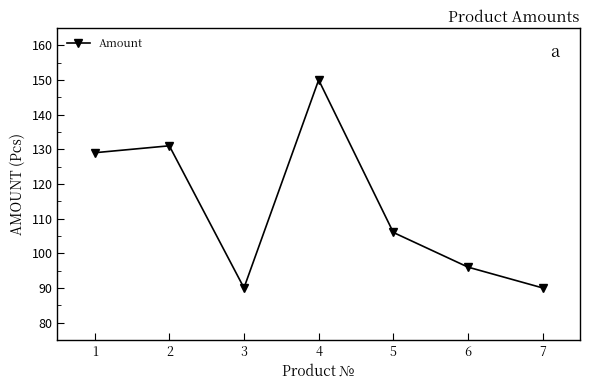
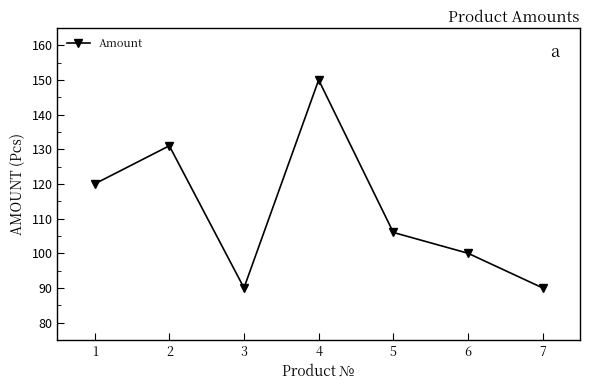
  {
-   "1": 129,
+   "1": 120,
    "2": 131,
    "3": 90,
    "4": 150,
    "5": 106,
-   "6": 96,
+   "6": 100,
    "7": 90
  }
